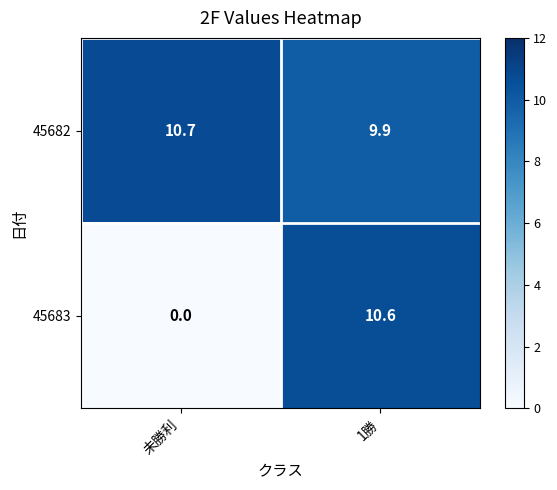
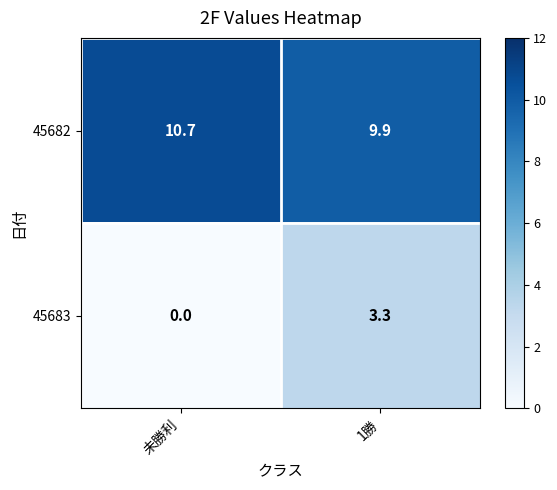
  {
    "45682": {
      "未勝利": 10.7,
      "1勝": 9.9
    },
    "45683": {
      "未勝利": 0.0,
-     "1勝": 10.6
+     "1勝": 3.3
    }
  }
